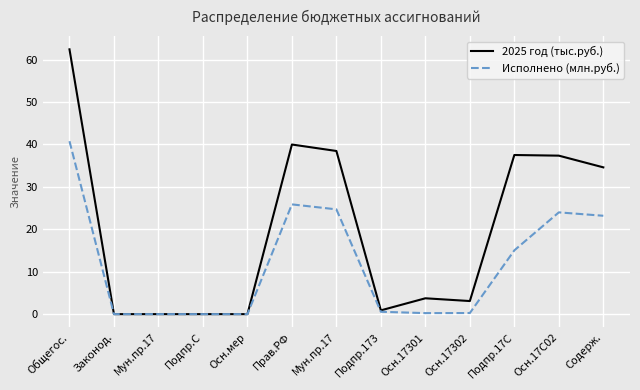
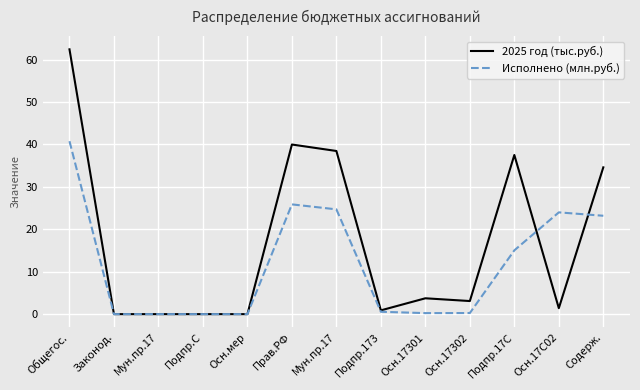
  {
    "2025 год (тыс.руб.)": {
      "Общегос.": 62,
      "Прав.РФ": 40,
      "Осн.17301": 4,
      "Осн.17302": 3,
      "Подпр.17С": 38,
-     "Осн.17С02": 37,
+     "Осн.17С02": 1,
      "Содерж.": 35
    },
    "Исполнено (млн.руб.)": {
      "Общегос.": 41,
      "Прав.РФ": 26,
      "Осн.17301": 0,
      "Осн.17302": 0,
      "Подпр.17С": 15,
      "Осн.17С02": 24,
      "Содерж.": 23
    }
  }
